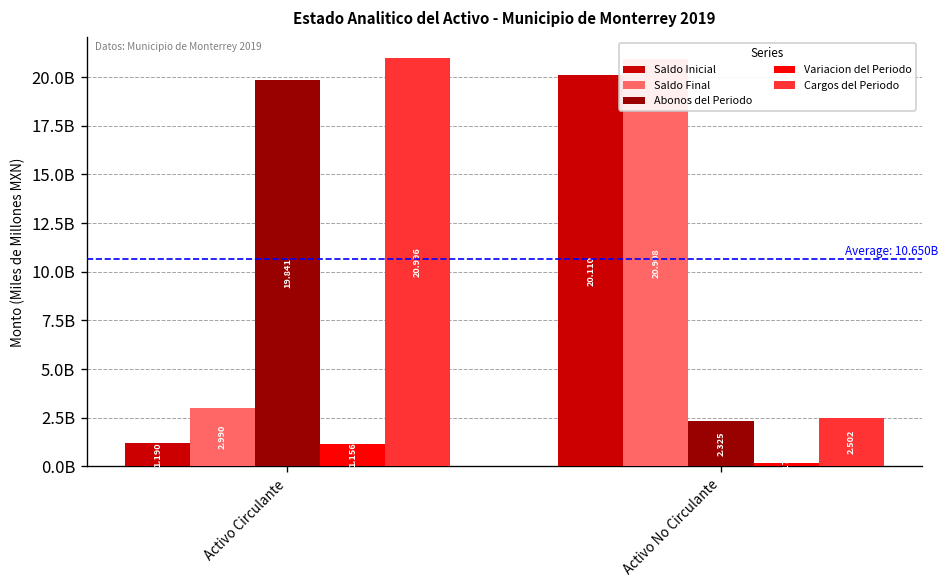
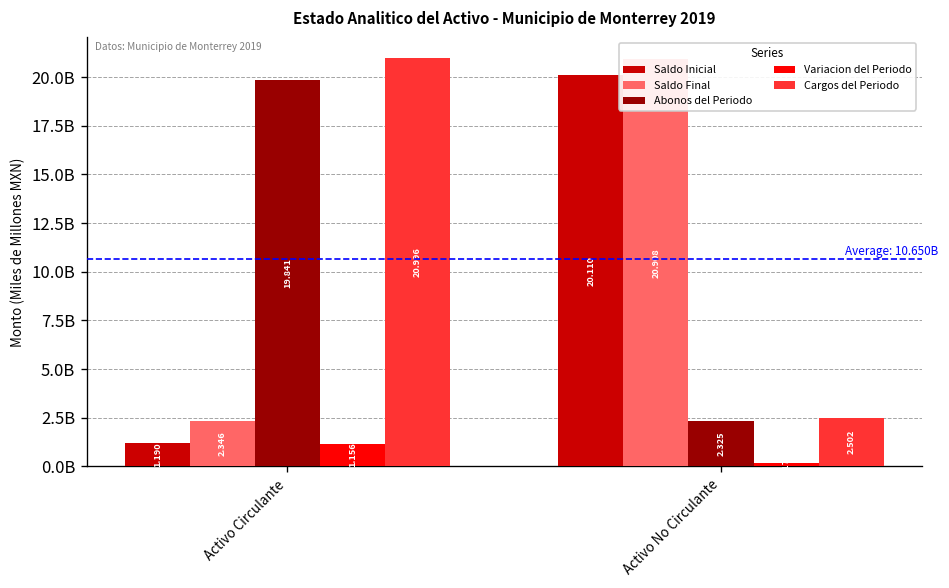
  {
    "Saldo Final": {
-     "Activo Circulante": 2.990
+     "Activo Circulante": 2.346
    }
  }
